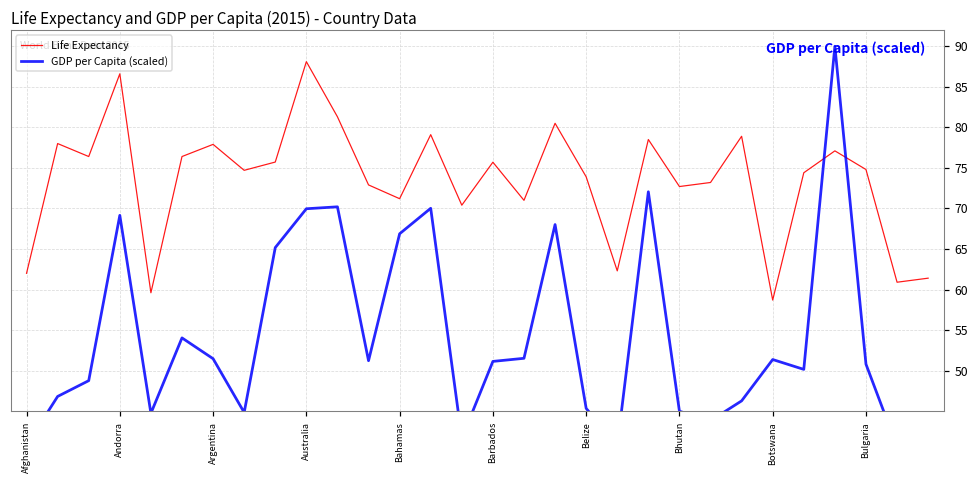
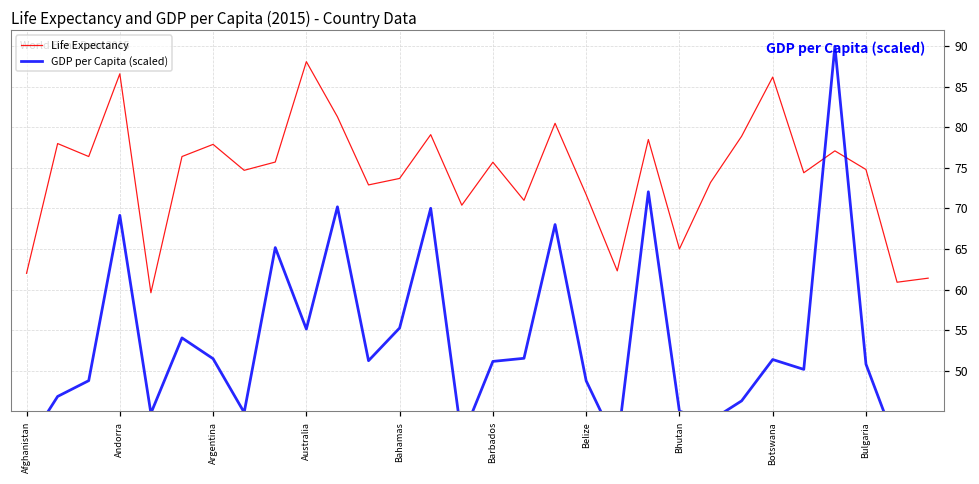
  {
    "Life Expectancy": {
      "Afghanistan": 62,
      "Argentina": 78,
      "Australia": 88,
-     "Bahamas": 71,
+     "Bahamas": 74,
      "Barbados": 76,
-     "Belize": 74,
-     "Bhutan": 73,
-     "Botswana": 59,
+     "Belize": 72,
+     "Bhutan": 65,
+     "Botswana": 86,
      "Bulgaria": 75
    },
    "GDP per Capita (scaled)": {
      "Andorra": 69,
      "Argentina": 51,
-     "Australia": 70,
-     "Bahamas": 67,
+     "Australia": 55,
+     "Bahamas": 55,
      "Barbados": 51,
-     "Belize": 45,
+     "Belize": 49,
      "Bhutan": 45,
      "Botswana": 51,
      "Bulgaria": 51
    }
  }
